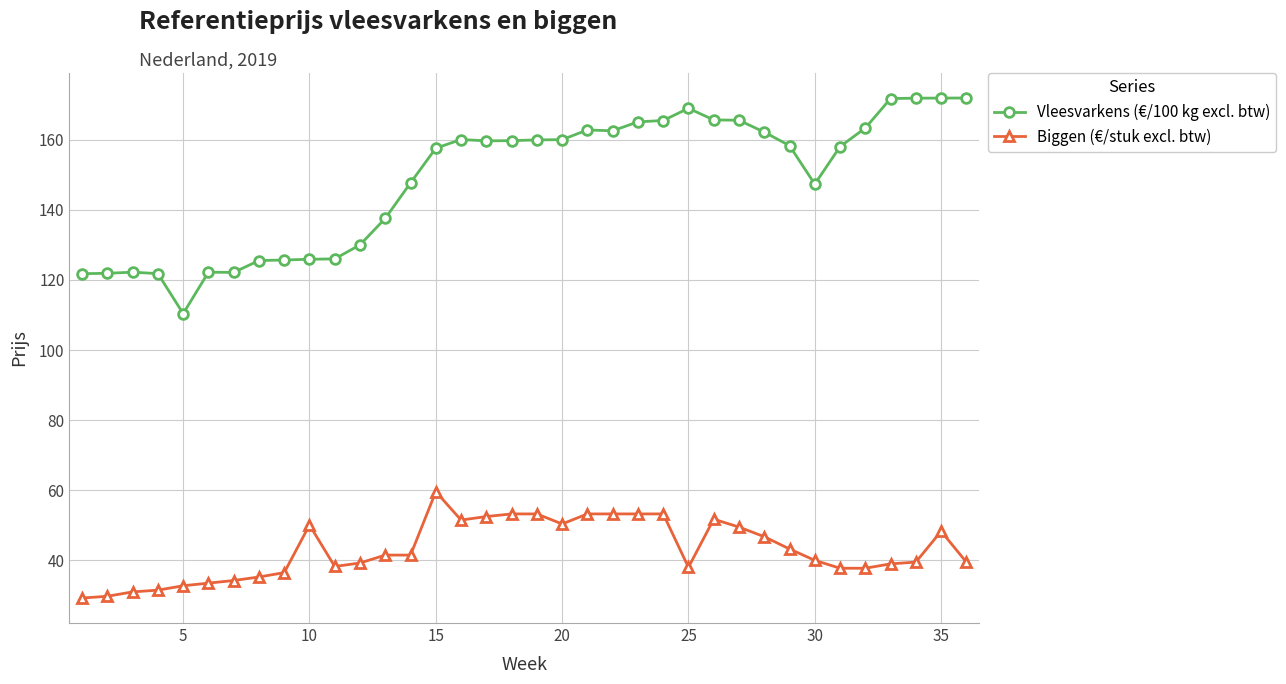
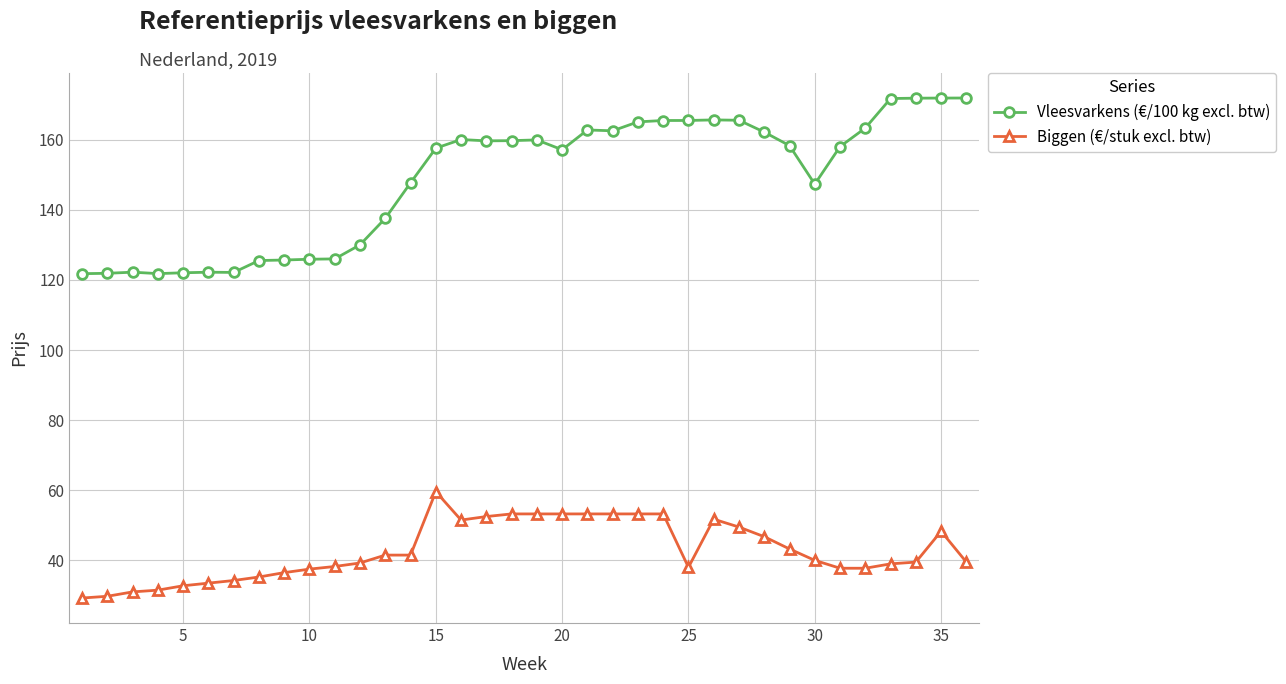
  {
    "Vleesvarkens (€/100 kg excl. btw)": {
-     "5": 110,
+     "5": 122,
      "10": 126,
      "15": 158,
-     "20": 160,
-     "25": 169,
+     "20": 157,
+     "25": 166,
      "30": 147,
      "35": 172
    },
    "Biggen (€/stuk excl. btw)": {
      "5": 33,
-     "10": 50,
+     "10": 38,
      "15": 60,
-     "20": 50,
+     "20": 53,
      "25": 38,
      "30": 40,
      "35": 48
    }
  }
